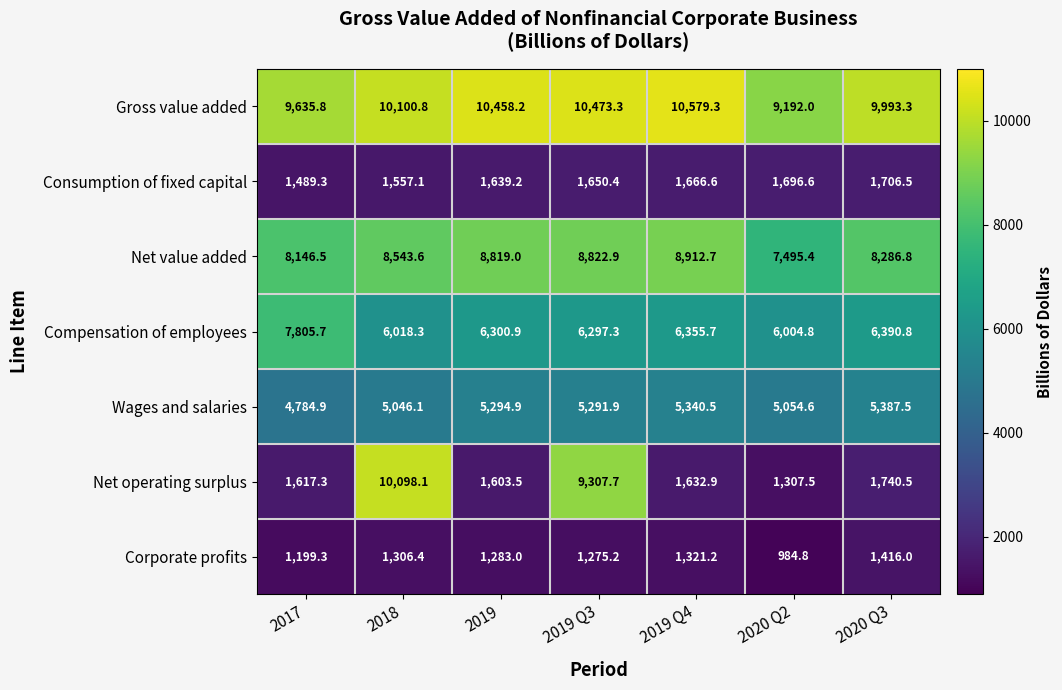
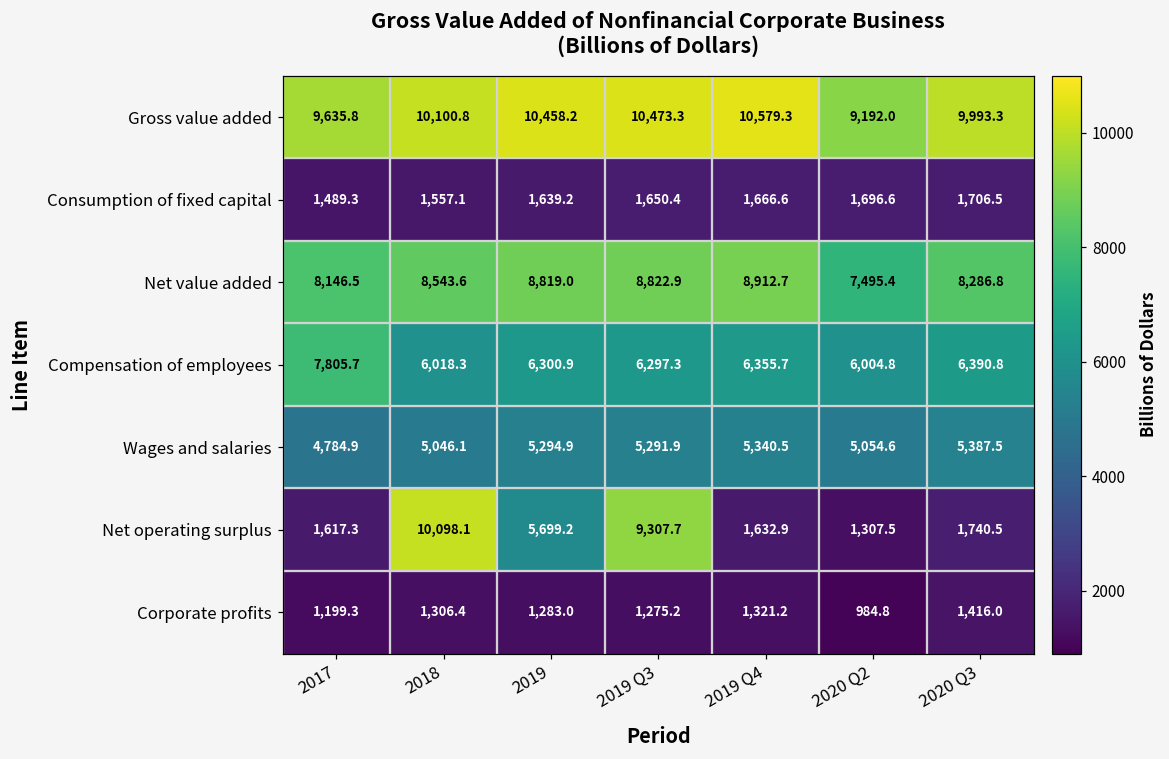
  {
    "Gross value added": {
      "2017": "9,635.8",
      "2018": "10,100.8",
      "2019": "10,458.2",
      "2019 Q3": "10,473.3",
      "2019 Q4": "10,579.3",
      "2020 Q2": "9,192.0",
      "2020 Q3": "9,993.3"
    },
    "Consumption of fixed capital": {
      "2017": "1,489.3",
      "2018": "1,557.1",
      "2019": "1,639.2",
      "2019 Q3": "1,650.4",
      "2019 Q4": "1,666.6",
      "2020 Q2": "1,696.6",
      "2020 Q3": "1,706.5"
    },
    "Net value added": {
      "2017": "8,146.5",
      "2018": "8,543.6",
      "2019": "8,819.0",
      "2019 Q3": "8,822.9",
      "2019 Q4": "8,912.7",
      "2020 Q2": "7,495.4",
      "2020 Q3": "8,286.8"
    },
    "Compensation of employees": {
      "2017": "7,805.7",
      "2018": "6,018.3",
      "2019": "6,300.9",
      "2019 Q3": "6,297.3",
      "2019 Q4": "6,355.7",
      "2020 Q2": "6,004.8",
      "2020 Q3": "6,390.8"
    },
    "Wages and salaries": {
      "2017": "4,784.9",
      "2018": "5,046.1",
      "2019": "5,294.9",
      "2019 Q3": "5,291.9",
      "2019 Q4": "5,340.5",
      "2020 Q2": "5,054.6",
      "2020 Q3": "5,387.5"
    },
    "Net operating surplus": {
      "2017": "1,617.3",
      "2018": "10,098.1",
-     "2019": "1,603.5",
+     "2019": "5,699.2",
      "2019 Q3": "9,307.7",
      "2019 Q4": "1,632.9",
      "2020 Q2": "1,307.5",
      "2020 Q3": "1,740.5"
    },
    "Corporate profits": {
      "2017": "1,199.3",
      "2018": "1,306.4",
      "2019": "1,283.0",
      "2019 Q3": "1,275.2",
      "2019 Q4": "1,321.2",
      "2020 Q2": "984.8",
      "2020 Q3": "1,416.0"
    }
  }
